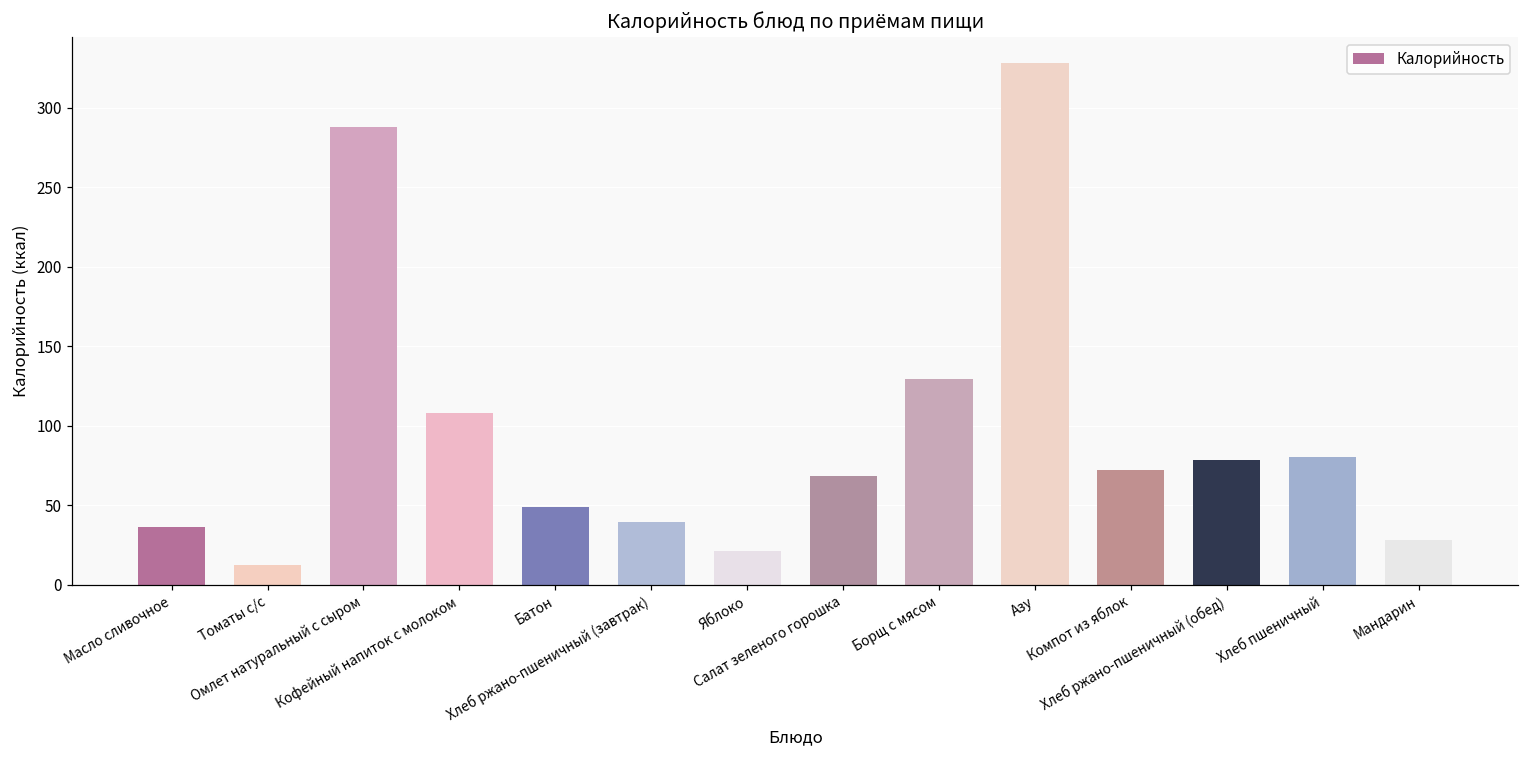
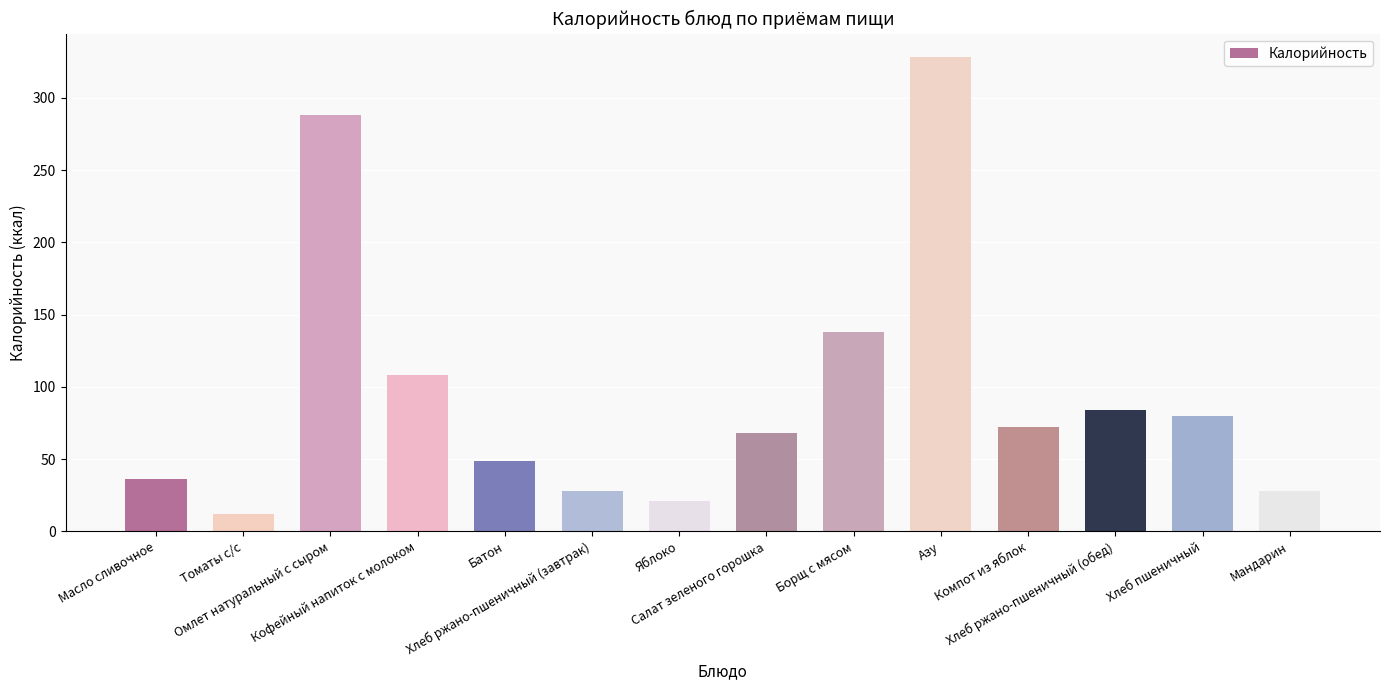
  {
    "Масло сливочное": 36,
    "Томаты с/с": 12,
    "Омлет натуральный с сыром": 288,
    "Кофейный напиток с молоком": 108,
    "Батон": 49,
-   "Хлеб ржано-пшеничный (завтрак)": 39,
+   "Хлеб ржано-пшеничный (завтрак)": 28,
    "Яблоко": 21,
    "Салат зеленого горошка": 68,
-   "Борщ с мясом": 129,
+   "Борщ с мясом": 138,
    "Азу": 328,
    "Компот из яблок": 72,
-   "Хлеб ржано-пшеничный (обед)": 78,
+   "Хлеб ржано-пшеничный (обед)": 84,
    "Хлеб пшеничный": 80,
    "Мандарин": 28
  }
